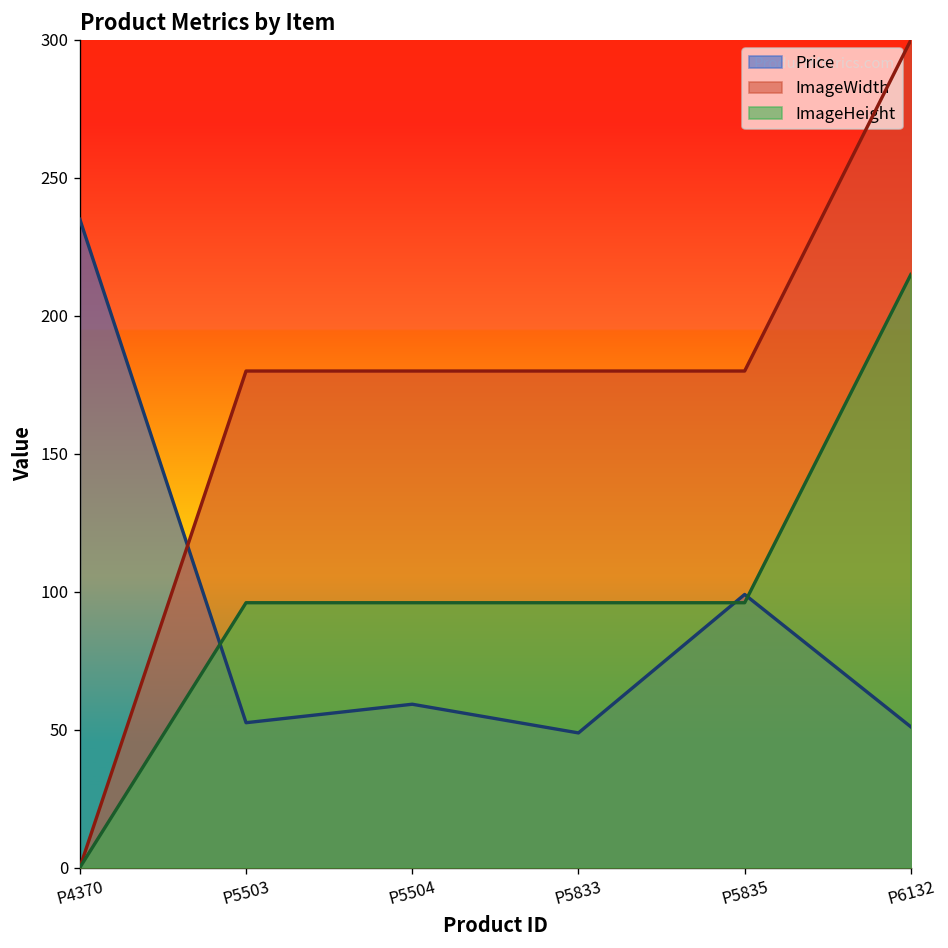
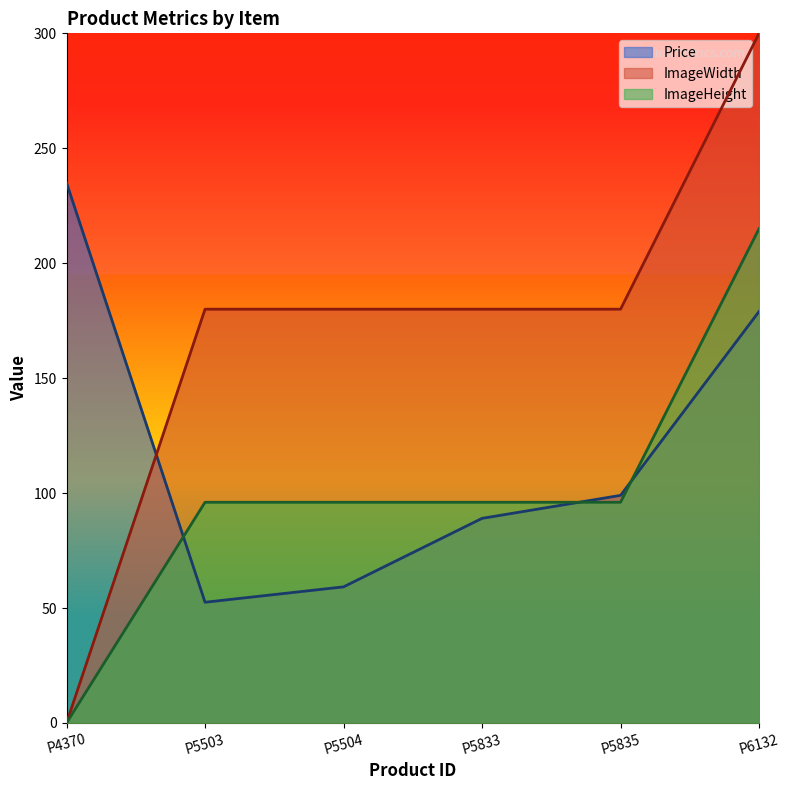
  {
    "Price": {
      "P4370": 235,
      "P5503": 53,
      "P5504": 59,
-     "P5833": 49,
+     "P5833": 89,
      "P5835": 99,
-     "P6132": 51
+     "P6132": 179
    },
    "ImageWidth": {
      "P5503": 180,
      "P5504": 180,
      "P5833": 180,
      "P5835": 180,
      "P6132": 300
    },
    "ImageHeight": {
      "P5503": 96,
      "P5504": 96,
      "P5833": 96,
      "P5835": 96,
      "P6132": 215
    }
  }
